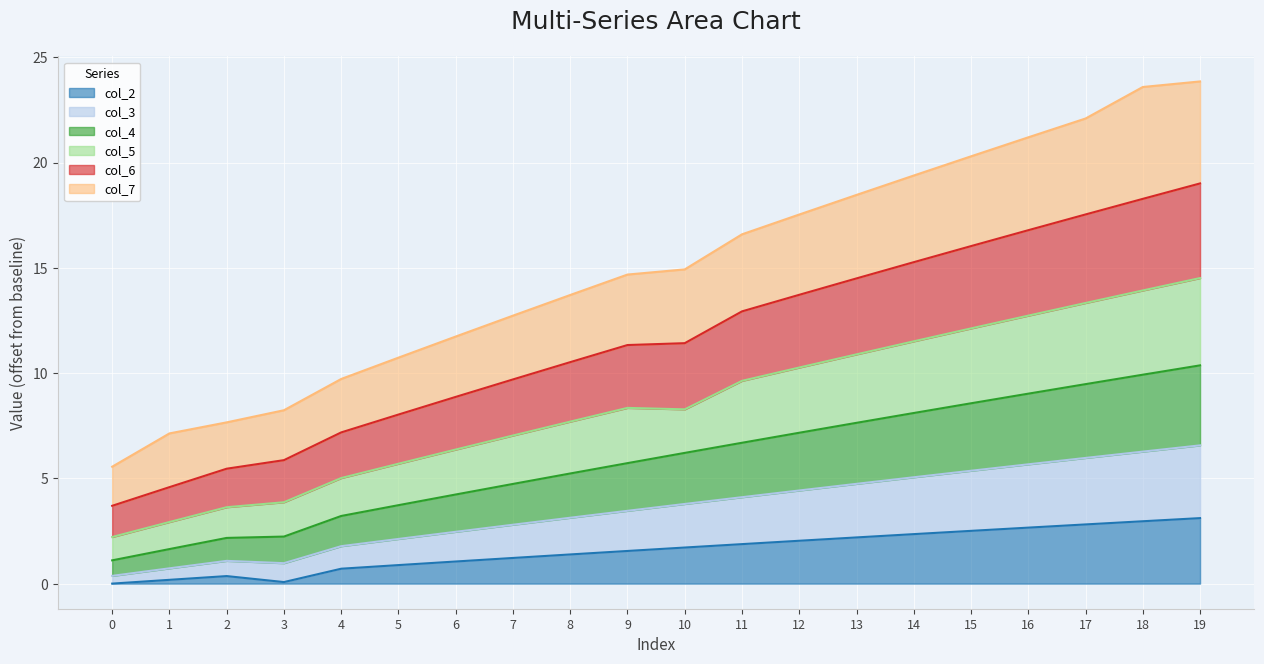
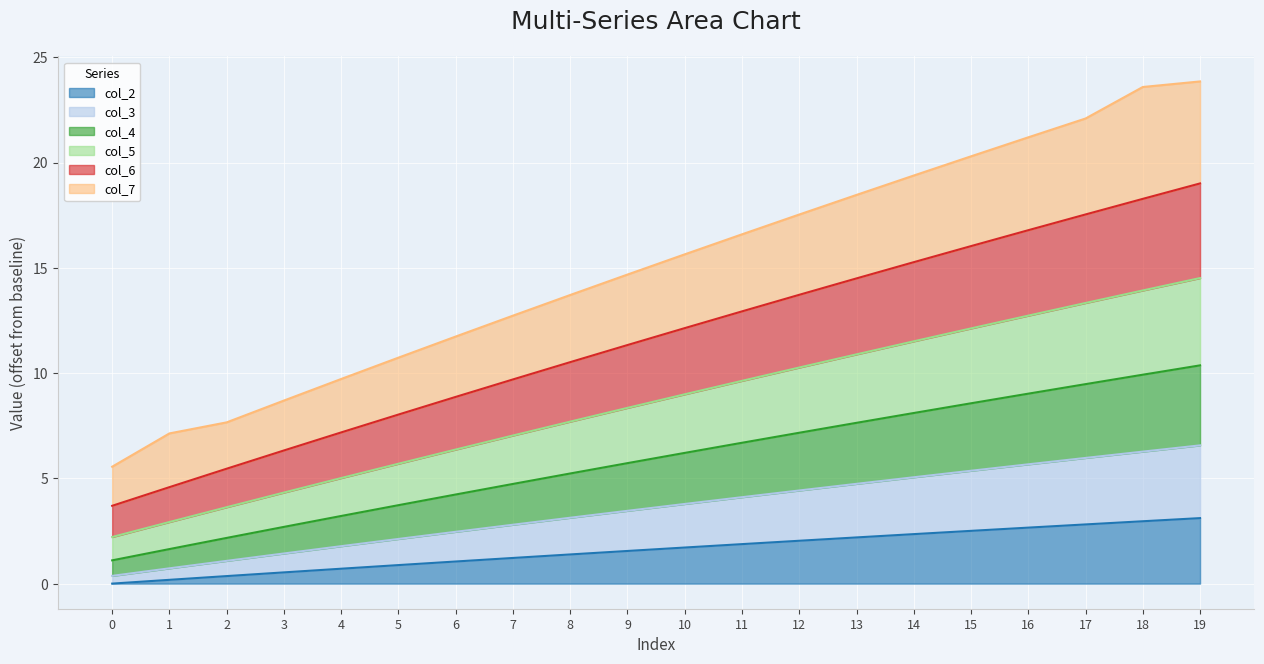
  {
    "col_2": {
      "0": 0.0,
      "1": 0.2,
      "2": 0.4,
-     "3": 0.1,
+     "3": 0.5,
      "4": 0.7,
      "5": 0.9,
      "6": 1.1,
      "7": 1.2,
      "8": 1.4,
      "9": 1.6,
      "10": 1.7,
      "11": 1.9,
      "12": 2.0,
      "13": 2.2,
      "14": 2.4,
      "15": 2.5,
      "16": 2.7,
      "17": 2.8,
      "18": 3.0,
      "19": 3.1
    },
    "col_3": {
      "0": 0.4,
      "1": 0.5,
      "2": 0.7,
      "3": 0.9,
      "4": 1.1,
      "5": 1.2,
      "6": 1.4,
      "7": 1.6,
      "8": 1.7,
      "9": 1.9,
      "10": 2.1,
      "11": 2.2,
      "12": 2.4,
      "13": 2.5,
      "14": 2.7,
      "15": 2.9,
      "16": 3.0,
      "17": 3.2,
      "18": 3.3,
      "19": 3.5
    },
    "col_4": {
      "0": 0.7,
      "1": 0.9,
      "2": 1.1,
      "3": 1.3,
      "4": 1.4,
      "5": 1.6,
      "6": 1.8,
      "7": 1.9,
      "8": 2.1,
      "9": 2.3,
      "10": 2.4,
      "11": 2.6,
      "12": 2.7,
      "13": 2.9,
      "14": 3.1,
      "15": 3.2,
      "16": 3.4,
      "17": 3.5,
      "18": 3.7,
      "19": 3.8
    },
    "col_5": {
      "0": 1.1,
      "1": 1.3,
      "2": 1.5,
      "3": 1.6,
      "4": 1.8,
      "5": 2.0,
      "6": 2.1,
      "7": 2.3,
      "8": 2.5,
      "9": 2.6,
-     "10": 2.1,
+     "10": 2.8,
      "11": 2.9,
      "12": 3.1,
      "13": 3.3,
      "14": 3.4,
      "15": 3.6,
      "16": 3.7,
      "17": 3.9,
      "18": 4.0,
      "19": 4.1
    },
    "col_6": {
      "0": 1.5,
      "1": 1.7,
      "2": 1.8,
      "3": 2.0,
      "4": 2.2,
      "5": 2.3,
      "6": 2.5,
      "7": 2.7,
      "8": 2.8,
      "9": 3.0,
      "10": 3.1,
      "11": 3.3,
      "12": 3.5,
      "13": 3.6,
      "14": 3.8,
      "15": 3.9,
      "16": 4.1,
      "17": 4.2,
      "18": 4.4,
      "19": 4.5
    },
    "col_7": {
      "0": 1.9,
      "1": 2.6,
      "2": 2.2,
      "3": 2.4,
      "4": 2.5,
      "5": 2.7,
      "6": 2.9,
      "7": 3.0,
      "8": 3.2,
      "9": 3.3,
      "10": 3.5,
      "11": 3.7,
      "12": 3.8,
      "13": 4.0,
      "14": 4.1,
      "15": 4.3,
      "16": 4.4,
      "17": 4.6,
      "18": 5.3,
      "19": 4.8
    }
  }
